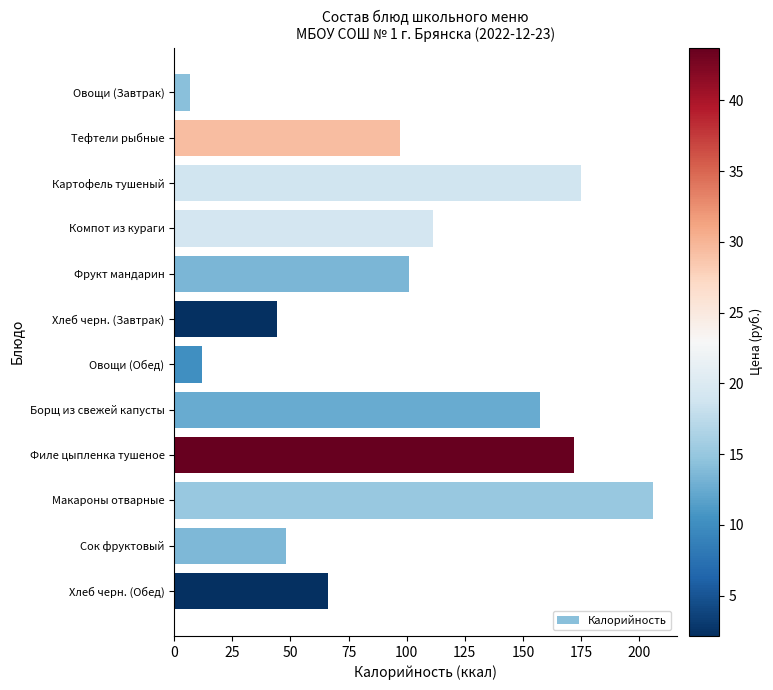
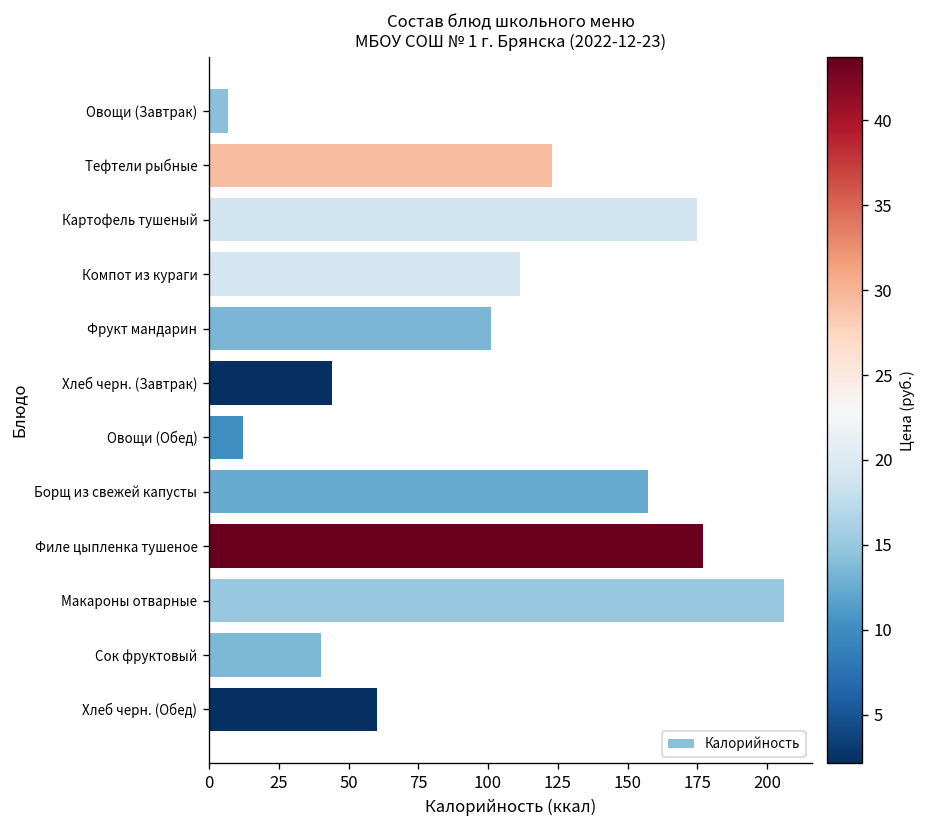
  {
    "Овощи (Завтрак)": 7,
-   "Тефтели рыбные": 97,
+   "Тефтели рыбные": 123,
    "Картофель тушеный": 175,
    "Компот из кураги": 111,
    "Фрукт мандарин": 101,
    "Хлеб черн. (Завтрак)": 44,
    "Овощи (Обед)": 12,
    "Борщ из свежей капусты": 157,
-   "Филе цыпленка тушеное": 172,
+   "Филе цыпленка тушеное": 177,
    "Макароны отварные": 206,
-   "Сок фруктовый": 48,
-   "Хлеб черн. (Обед)": 66
+   "Сок фруктовый": 40,
+   "Хлеб черн. (Обед)": 60
  }
